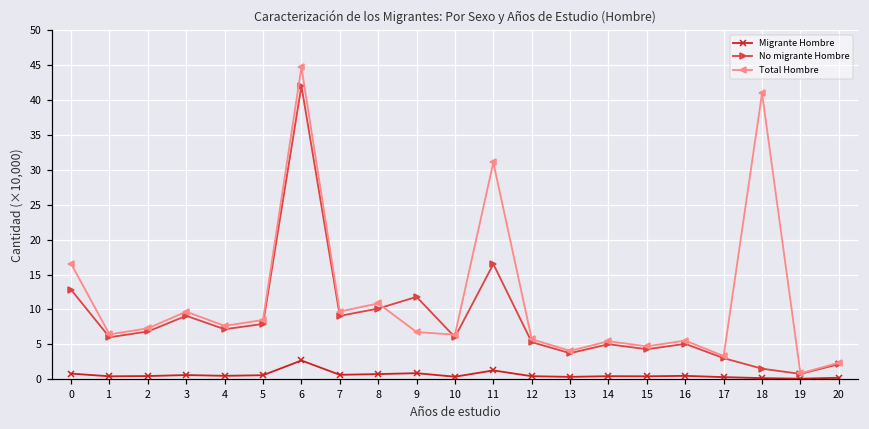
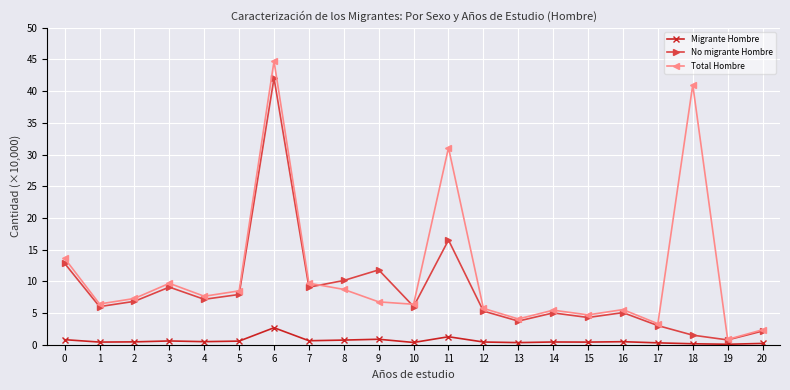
  {
    "Total Hombre": {
-     "0": 17,
+     "0": 14,
      "1": 6,
      "2": 7,
      "3": 10,
      "4": 8,
      "5": 8,
      "6": 45,
      "7": 10,
-     "8": 11,
+     "8": 9,
      "9": 7,
      "11": 31,
      "12": 6,
      "14": 5,
      "15": 5,
      "16": 6,
      "18": 41
    }
  }
